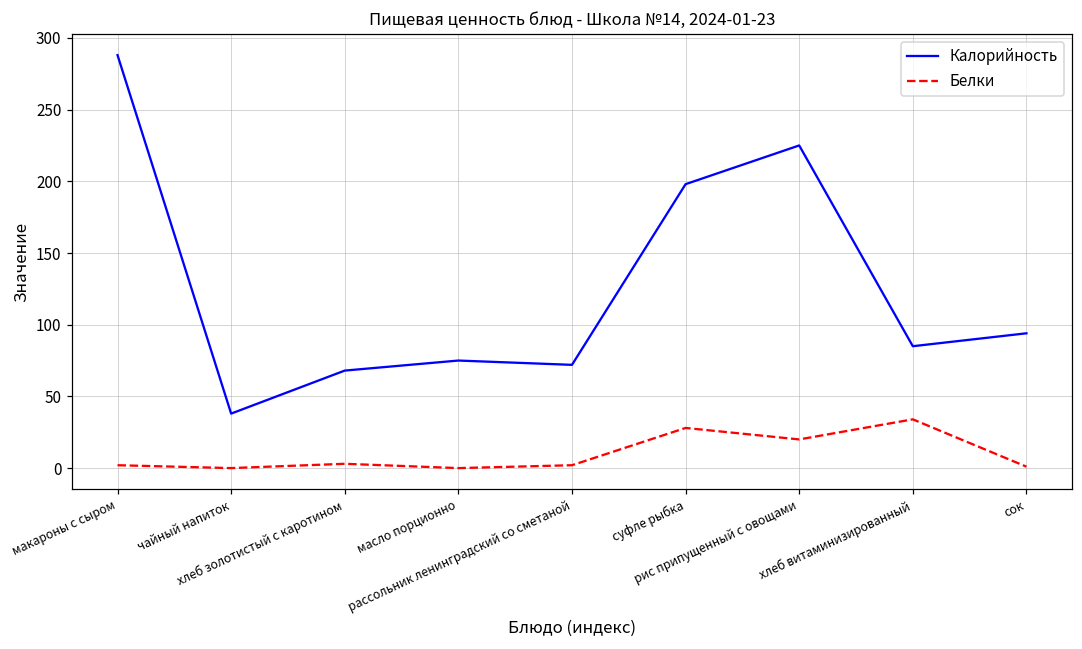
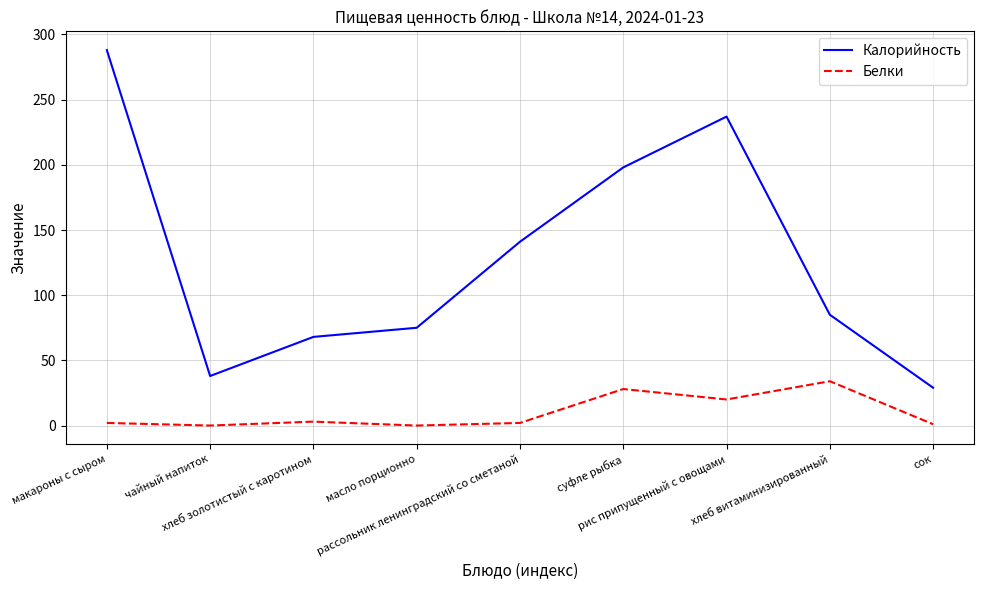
  {
    "Калорийность": {
      "макароны с сыром": 288,
      "чайный напиток": 38,
      "хлеб золотистый с каротином": 68,
      "масло порционно": 75,
-     "рассольник ленинградский со сметаной": 72,
+     "рассольник ленинградский со сметаной": 141,
      "суфле рыбка": 198,
-     "рис припущенный с овощами": 225,
+     "рис припущенный с овощами": 237,
      "хлеб витаминизированный": 85,
-     "сок": 94
+     "сок": 29
    },
    "Белки": {
      "макароны с сыром": 2,
      "чайный напиток": 0,
      "хлеб золотистый с каротином": 3,
      "масло порционно": 0,
      "рассольник ленинградский со сметаной": 2,
      "суфле рыбка": 28,
      "рис припущенный с овощами": 20,
      "хлеб витаминизированный": 34,
      "сок": 1
    }
  }
